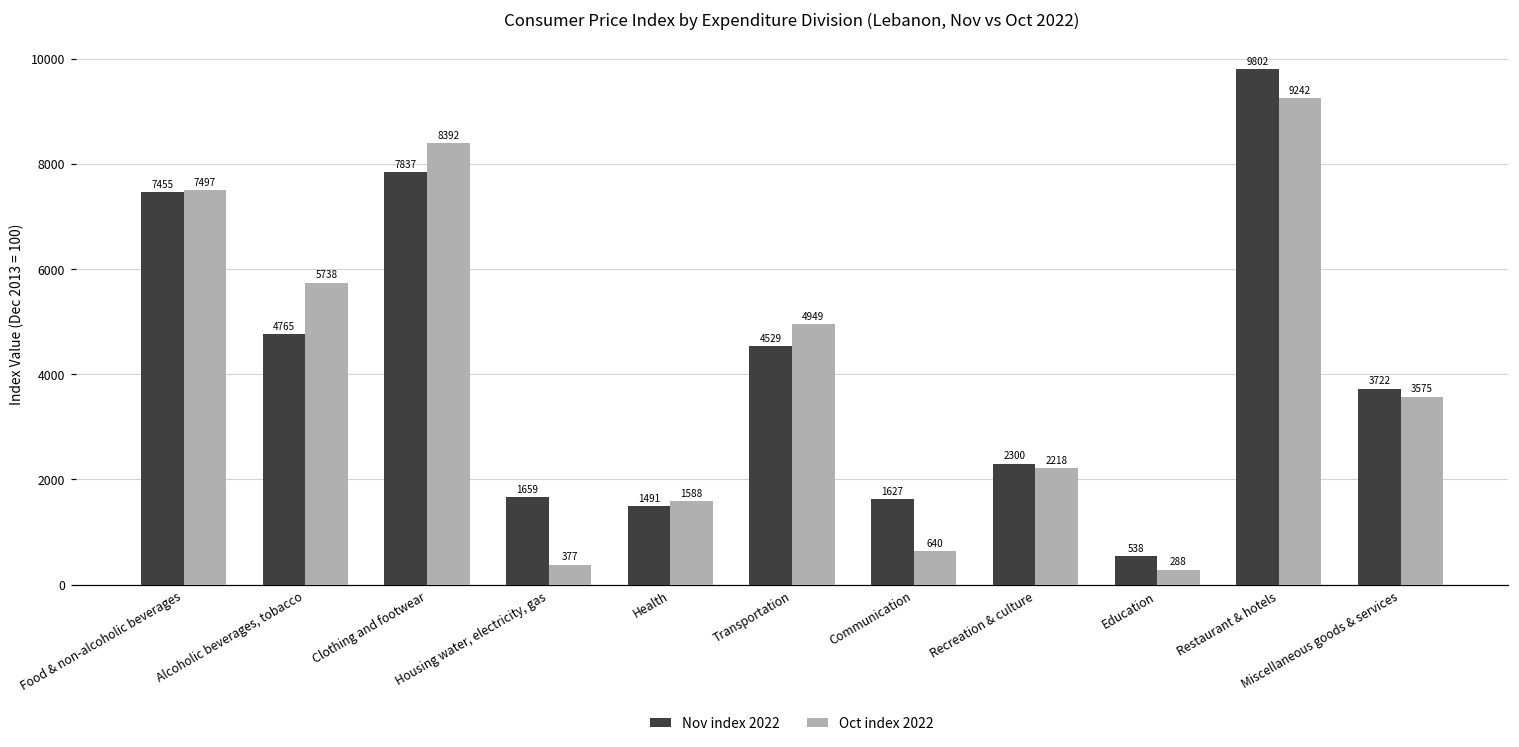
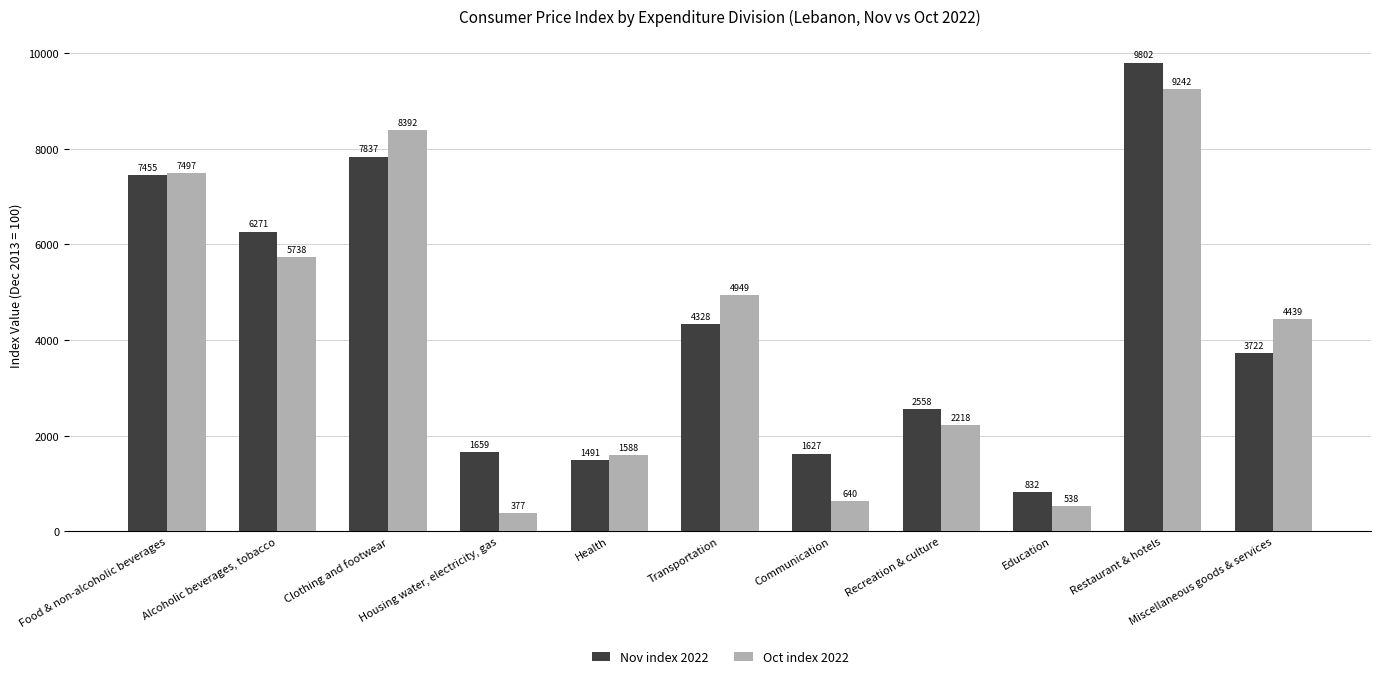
  {
    "Nov index 2022": {
      "Food & non-alcoholic beverages": 7455,
-     "Alcoholic beverages, tobacco": 4765,
+     "Alcoholic beverages, tobacco": 6271,
      "Clothing and footwear": 7837,
      "Housing water, electricity, gas": 1659,
      "Health": 1491,
-     "Transportation": 4529,
+     "Transportation": 4328,
      "Communication": 1627,
-     "Recreation & culture": 2300,
-     "Education": 538,
+     "Recreation & culture": 2558,
+     "Education": 832,
      "Restaurant & hotels": 9802,
      "Miscellaneous goods & services": 3722
    },
    "Oct index 2022": {
      "Food & non-alcoholic beverages": 7497,
      "Alcoholic beverages, tobacco": 5738,
      "Clothing and footwear": 8392,
      "Housing water, electricity, gas": 377,
      "Health": 1588,
      "Transportation": 4949,
      "Communication": 640,
      "Recreation & culture": 2218,
-     "Education": 288,
+     "Education": 538,
      "Restaurant & hotels": 9242,
-     "Miscellaneous goods & services": 3575
+     "Miscellaneous goods & services": 4439
    }
  }
